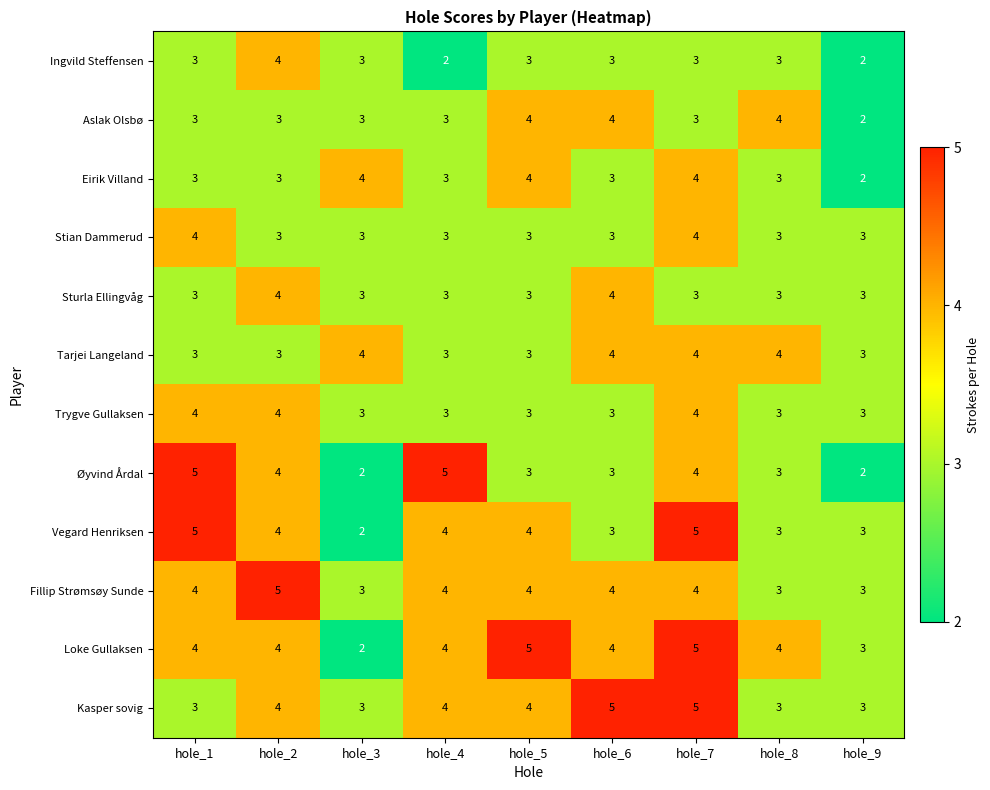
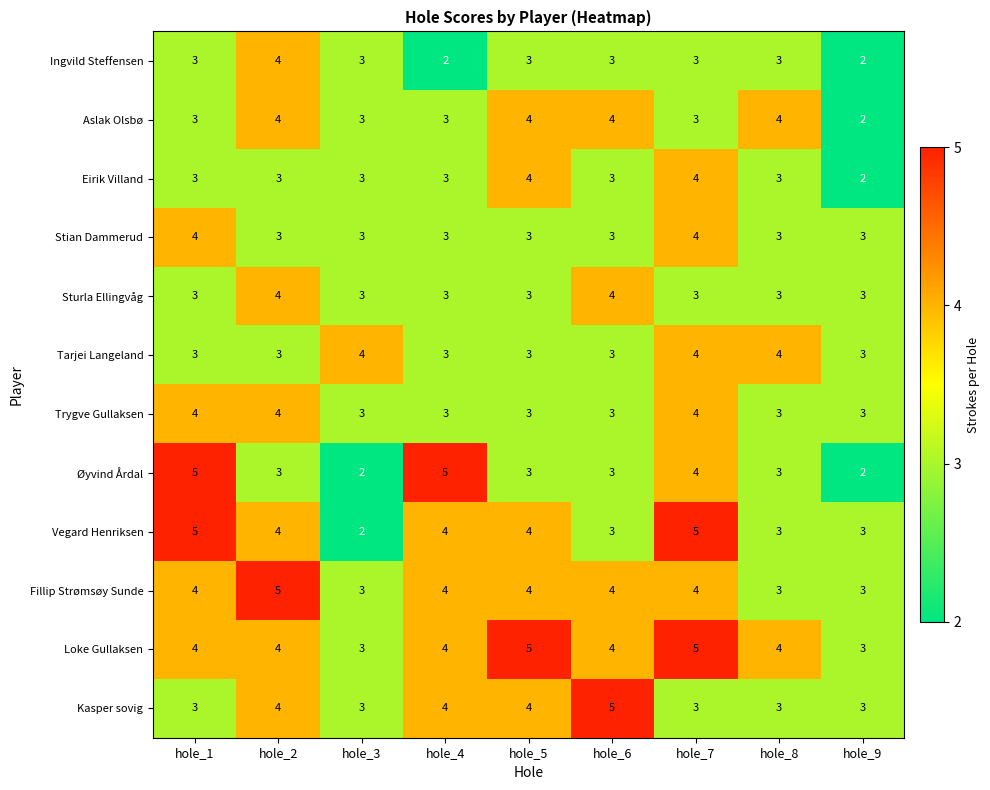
  {
    "Ingvild Steffensen": {
      "hole_1": 3,
      "hole_2": 4,
      "hole_3": 3,
      "hole_4": 2,
      "hole_5": 3,
      "hole_6": 3,
      "hole_7": 3,
      "hole_8": 3,
      "hole_9": 2
    },
    "Aslak Olsbø": {
      "hole_1": 3,
-     "hole_2": 3,
+     "hole_2": 4,
      "hole_3": 3,
      "hole_4": 3,
      "hole_5": 4,
      "hole_6": 4,
      "hole_7": 3,
      "hole_8": 4,
      "hole_9": 2
    },
    "Eirik Villand": {
      "hole_1": 3,
      "hole_2": 3,
-     "hole_3": 4,
+     "hole_3": 3,
      "hole_4": 3,
      "hole_5": 4,
      "hole_6": 3,
      "hole_7": 4,
      "hole_8": 3,
      "hole_9": 2
    },
    "Stian Dammerud": {
      "hole_1": 4,
      "hole_2": 3,
      "hole_3": 3,
      "hole_4": 3,
      "hole_5": 3,
      "hole_6": 3,
      "hole_7": 4,
      "hole_8": 3,
      "hole_9": 3
    },
    "Sturla Ellingvåg": {
      "hole_1": 3,
      "hole_2": 4,
      "hole_3": 3,
      "hole_4": 3,
      "hole_5": 3,
      "hole_6": 4,
      "hole_7": 3,
      "hole_8": 3,
      "hole_9": 3
    },
    "Tarjei Langeland": {
      "hole_1": 3,
      "hole_2": 3,
      "hole_3": 4,
      "hole_4": 3,
      "hole_5": 3,
-     "hole_6": 4,
+     "hole_6": 3,
      "hole_7": 4,
      "hole_8": 4,
      "hole_9": 3
    },
    "Trygve Gullaksen": {
      "hole_1": 4,
      "hole_2": 4,
      "hole_3": 3,
      "hole_4": 3,
      "hole_5": 3,
      "hole_6": 3,
      "hole_7": 4,
      "hole_8": 3,
      "hole_9": 3
    },
    "Øyvind Årdal": {
      "hole_1": 5,
-     "hole_2": 4,
+     "hole_2": 3,
      "hole_3": 2,
      "hole_4": 5,
      "hole_5": 3,
      "hole_6": 3,
      "hole_7": 4,
      "hole_8": 3,
      "hole_9": 2
    },
    "Vegard Henriksen": {
      "hole_1": 5,
      "hole_2": 4,
      "hole_3": 2,
      "hole_4": 4,
      "hole_5": 4,
      "hole_6": 3,
      "hole_7": 5,
      "hole_8": 3,
      "hole_9": 3
    },
    "Fillip Strømsøy Sunde": {
      "hole_1": 4,
      "hole_2": 5,
      "hole_3": 3,
      "hole_4": 4,
      "hole_5": 4,
      "hole_6": 4,
      "hole_7": 4,
      "hole_8": 3,
      "hole_9": 3
    },
    "Loke Gullaksen": {
      "hole_1": 4,
      "hole_2": 4,
-     "hole_3": 2,
+     "hole_3": 3,
      "hole_4": 4,
      "hole_5": 5,
      "hole_6": 4,
      "hole_7": 5,
      "hole_8": 4,
      "hole_9": 3
    },
    "Kasper sovig": {
      "hole_1": 3,
      "hole_2": 4,
      "hole_3": 3,
      "hole_4": 4,
      "hole_5": 4,
      "hole_6": 5,
-     "hole_7": 5,
+     "hole_7": 3,
      "hole_8": 3,
      "hole_9": 3
    }
  }
